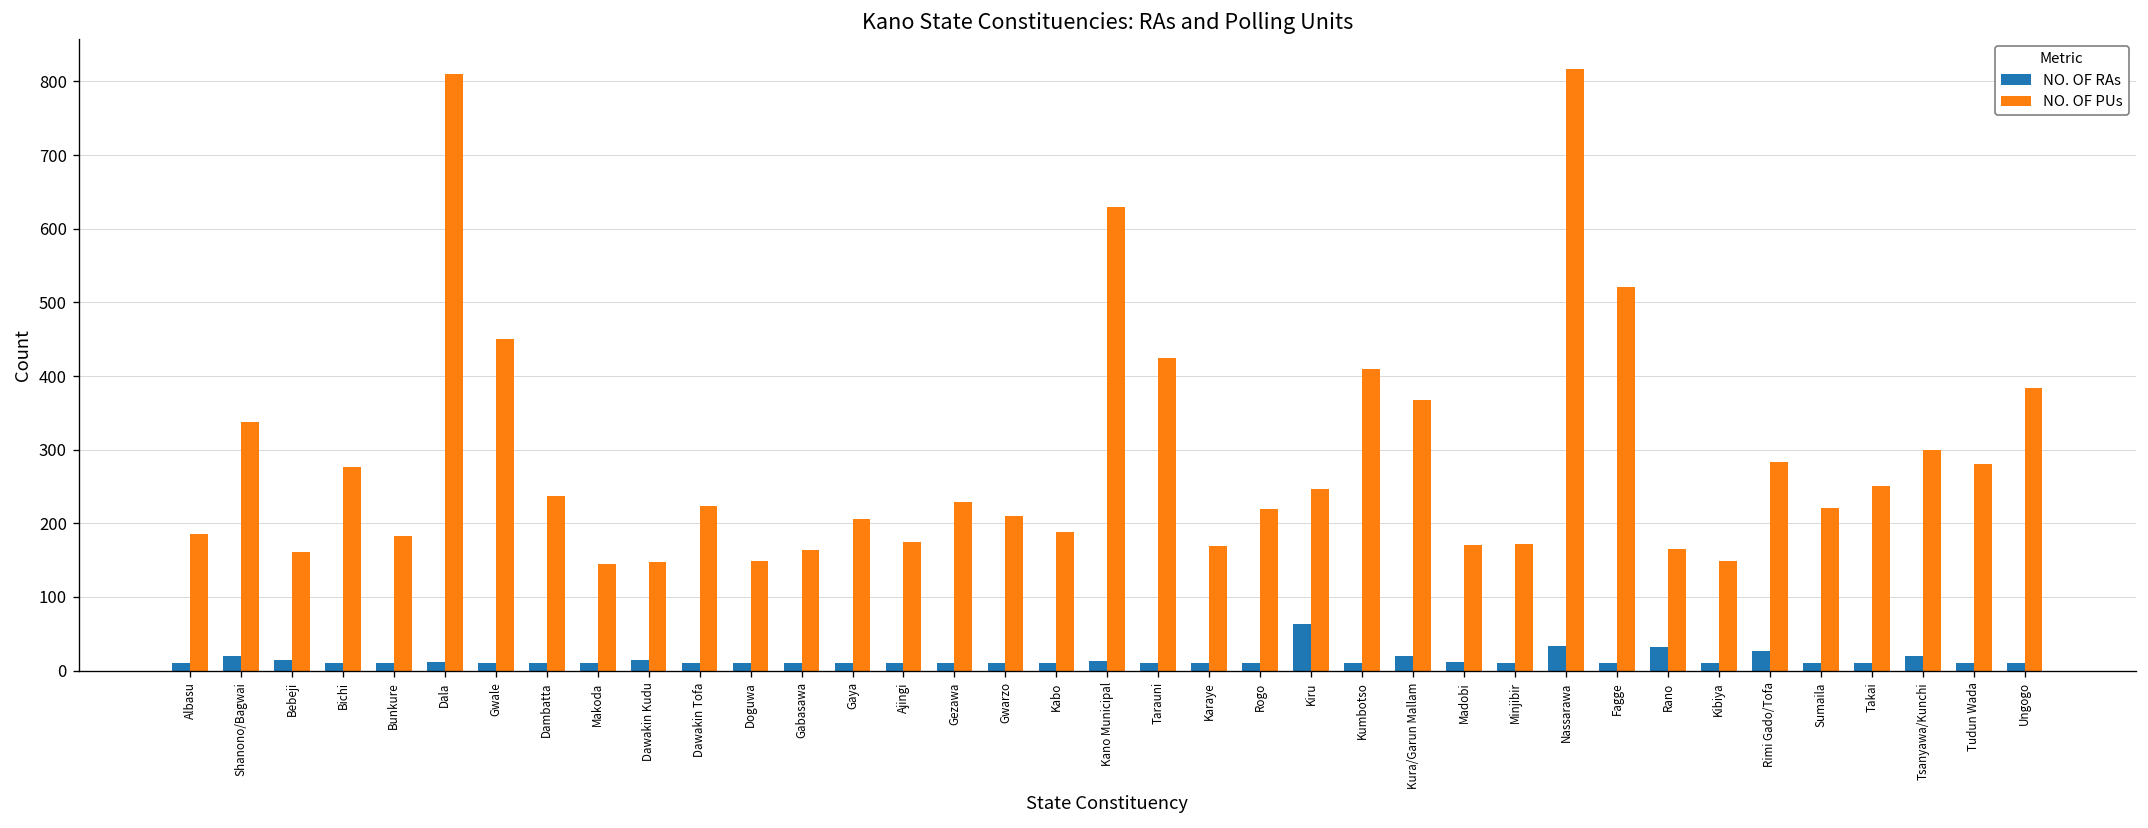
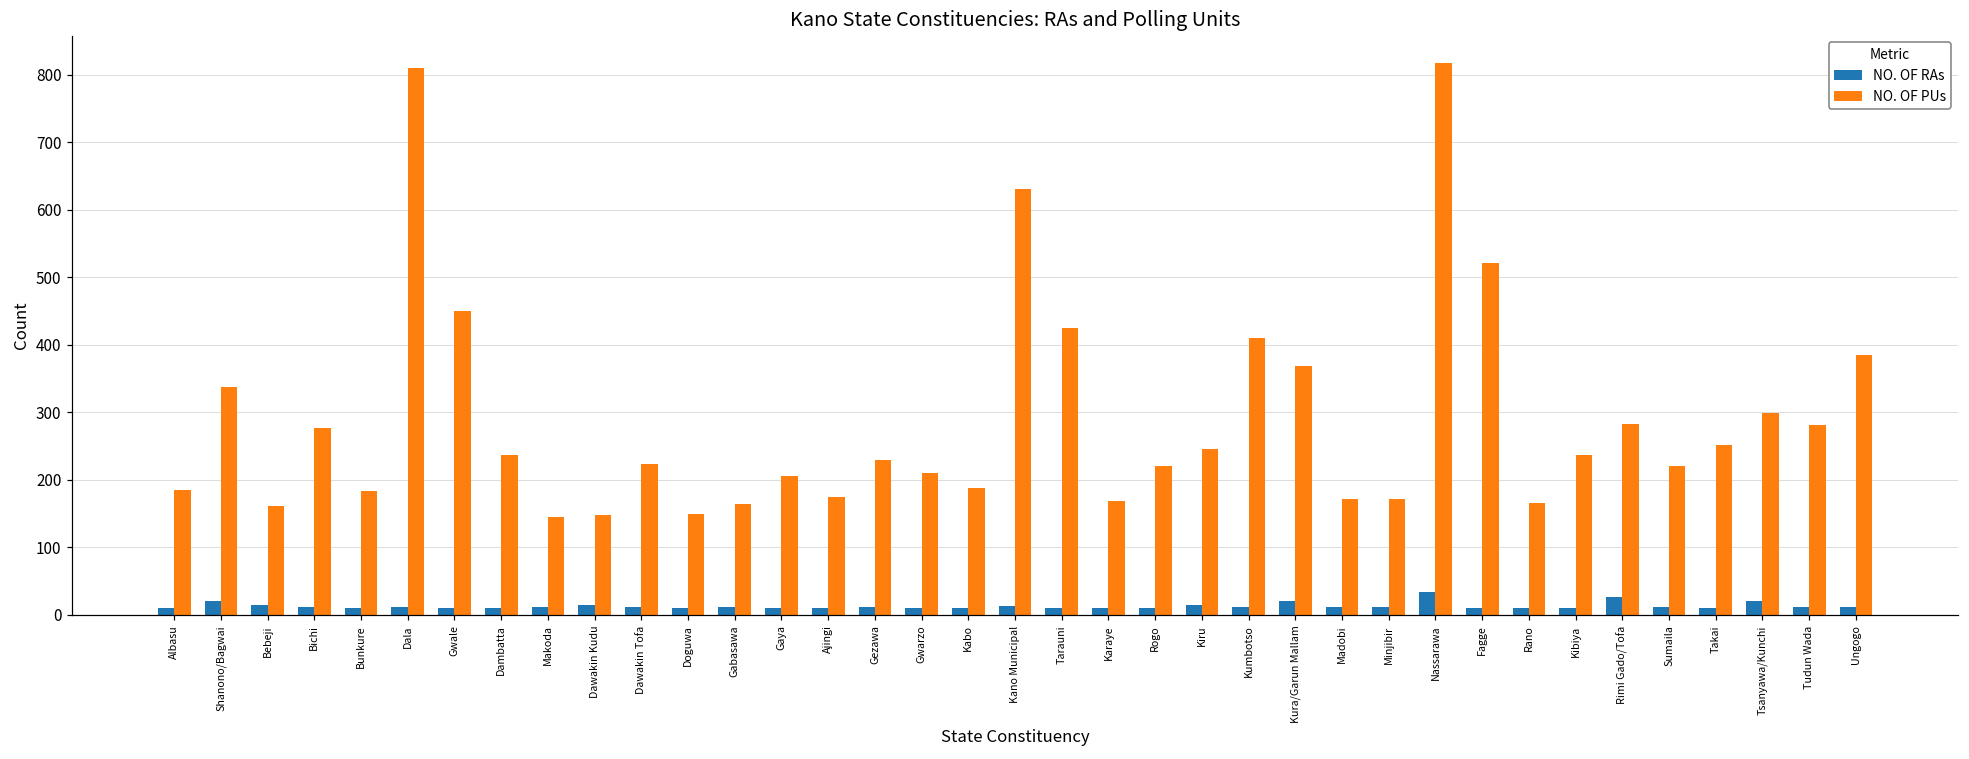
  {
    "NO. OF RAs": {
      "Albasu": 10,
      "Shanono/Bagwai": 20,
      "Bebeji": 10,
      "Bichi": 10,
      "Bunkure": 10,
      "Dala": 10,
      "Gwale": 10,
      "Dambatta": 10,
      "Makoda": 10,
      "Dawakin Kudu": 20,
      "Dawakin Tofa": 10,
      "Doguwa": 10,
      "Gabasawa": 10,
      "Gaya": 10,
      "Ajingi": 10,
      "Gezawa": 10,
      "Gwarzo": 10,
      "Kabo": 10,
      "Kano Municipal": 10,
      "Tarauni": 10,
      "Karaye": 10,
      "Rogo": 10,
-     "Kiru": 60,
+     "Kiru": 20,
      "Kumbotso": 10,
      "Kura/Garun Mallam": 20,
      "Madobi": 10,
      "Minjibir": 10,
      "Nassarawa": 30,
      "Fagge": 10,
-     "Rano": 30,
+     "Rano": 10,
      "Kibiya": 10,
      "Rimi Gado/Tofa": 30,
      "Sumaila": 10,
      "Takai": 10,
      "Tsanyawa/Kunchi": 20,
      "Tudun Wada": 10,
      "Ungogo": 10
    },
    "NO. OF PUs": {
      "Albasu": 190,
      "Shanono/Bagwai": 340,
      "Bebeji": 160,
      "Bichi": 280,
      "Bunkure": 180,
      "Dala": 810,
      "Gwale": 450,
      "Dambatta": 240,
      "Makoda": 150,
      "Dawakin Kudu": 150,
      "Dawakin Tofa": 220,
      "Doguwa": 150,
      "Gabasawa": 160,
      "Gaya": 210,
      "Ajingi": 180,
      "Gezawa": 230,
      "Gwarzo": 210,
      "Kabo": 190,
      "Kano Municipal": 630,
      "Tarauni": 430,
      "Karaye": 170,
      "Rogo": 220,
      "Kiru": 250,
      "Kumbotso": 410,
      "Kura/Garun Mallam": 370,
      "Madobi": 170,
      "Minjibir": 170,
      "Nassarawa": 820,
      "Fagge": 520,
      "Rano": 170,
-     "Kibiya": 150,
+     "Kibiya": 240,
      "Rimi Gado/Tofa": 280,
      "Sumaila": 220,
      "Takai": 250,
      "Tsanyawa/Kunchi": 300,
      "Tudun Wada": 280,
      "Ungogo": 380
    }
  }
